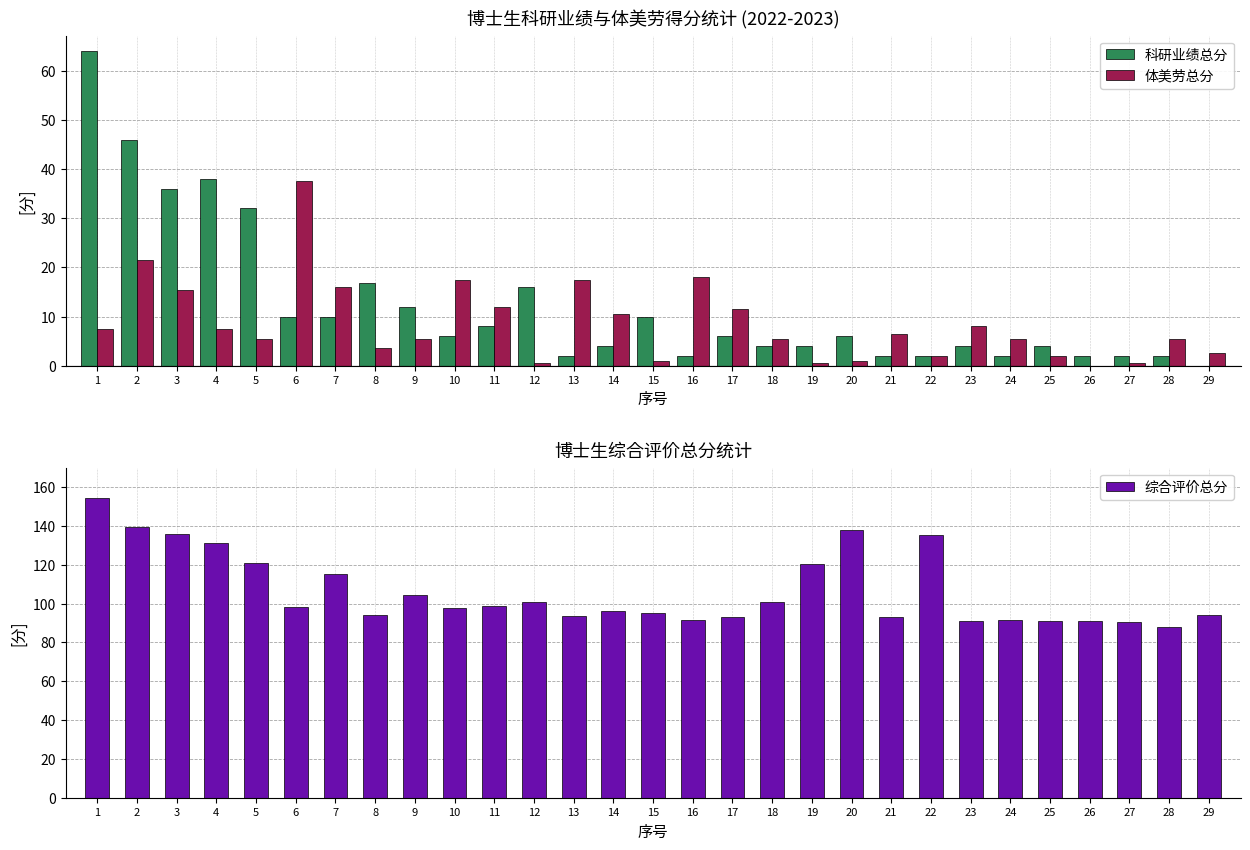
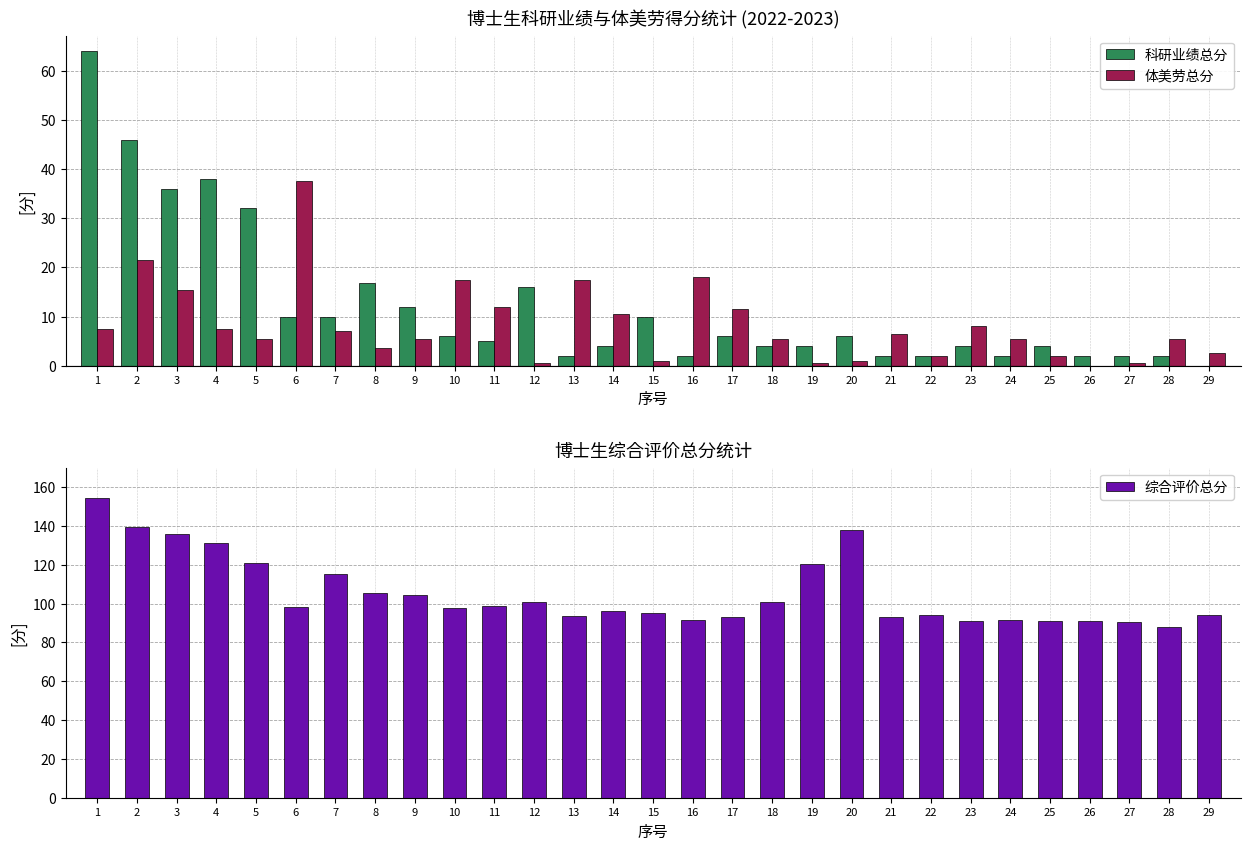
  {
    "博士生科研业绩与体美劳得分统计 (2022-2023)": {
      "科研业绩总分": {
        "1": 64,
        "2": 46,
        "3": 36,
        "4": 38,
        "5": 32,
        "6": 10,
        "7": 10,
        "8": 17,
        "9": 12,
        "10": 6,
-       "11": 8,
+       "11": 5,
        "12": 16,
        "13": 2,
        "14": 4,
        "15": 10,
        "16": 2,
        "17": 6,
        "18": 4,
        "19": 4,
        "20": 6,
        "21": 2,
        "22": 2,
        "23": 4,
        "24": 2,
        "25": 4,
        "26": 2,
        "27": 2,
        "28": 2,
        "29": 0
      },
      "体美劳总分": {
        "1": 8,
        "2": 22,
        "3": 16,
        "4": 8,
        "5": 6,
        "6": 38,
-       "7": 16,
+       "7": 7,
        "8": 4,
        "9": 6,
        "10": 18,
        "11": 12,
        "13": 18,
        "14": 11,
        "15": 1,
        "16": 18,
        "17": 12,
        "18": 6,
        "20": 1,
        "21": 7,
        "22": 2,
        "23": 8,
        "24": 6,
        "25": 2,
        "26": 0,
        "28": 6,
        "29": 3
      }
    },
    "博士生综合评价总分统计": {
      "1": 154,
      "2": 139,
      "3": 136,
      "4": 131,
      "5": 121,
      "6": 98,
      "7": 116,
-     "8": 94,
+     "8": 106,
      "9": 104,
      "10": 98,
      "11": 99,
      "12": 101,
      "13": 93,
      "14": 96,
      "15": 95,
      "16": 92,
      "17": 93,
      "18": 101,
      "19": 120,
      "20": 138,
      "21": 93,
-     "22": 135,
+     "22": 94,
      "23": 91,
      "24": 91,
      "25": 91,
      "26": 91,
      "27": 91,
      "28": 88,
      "29": 94
    }
  }
